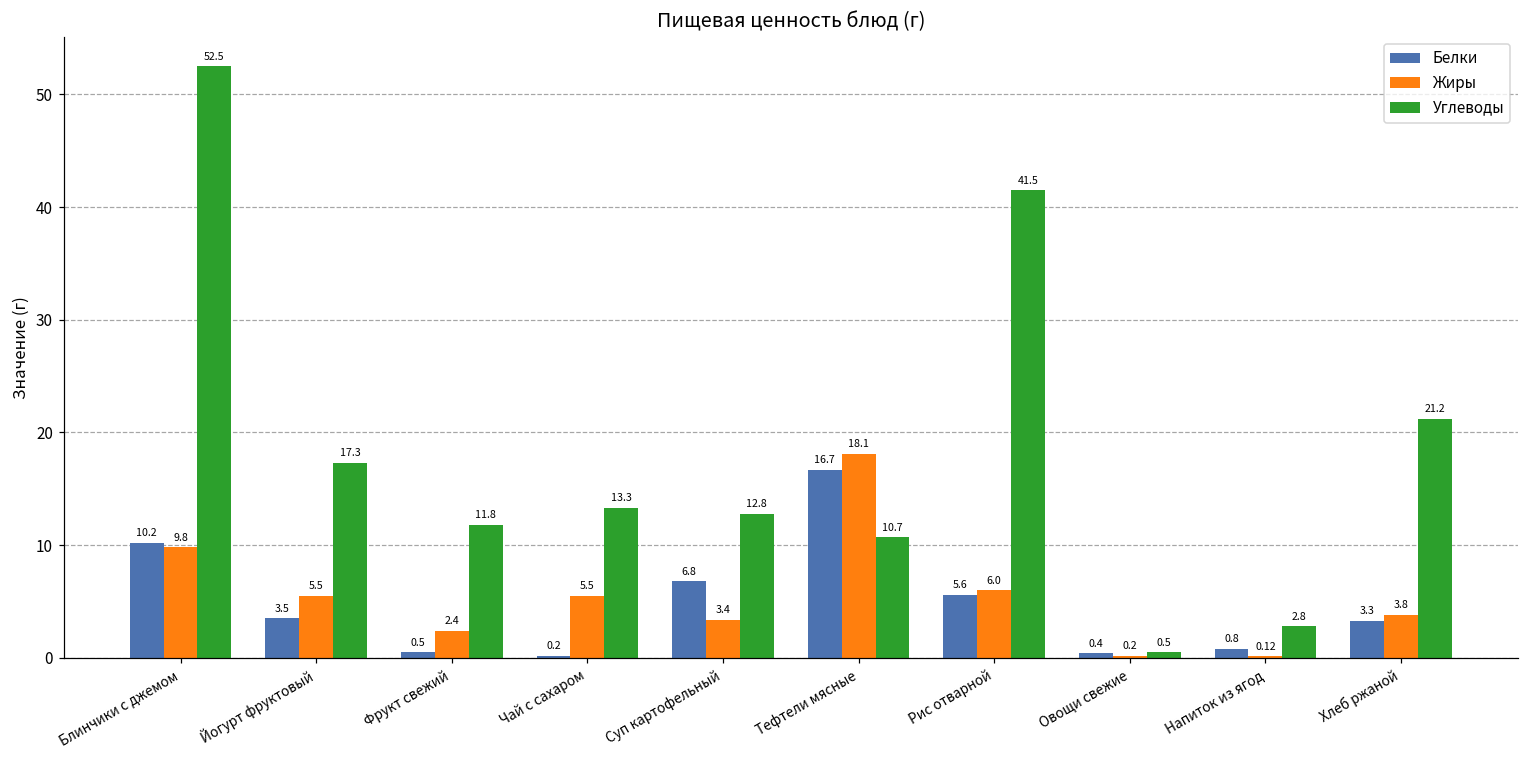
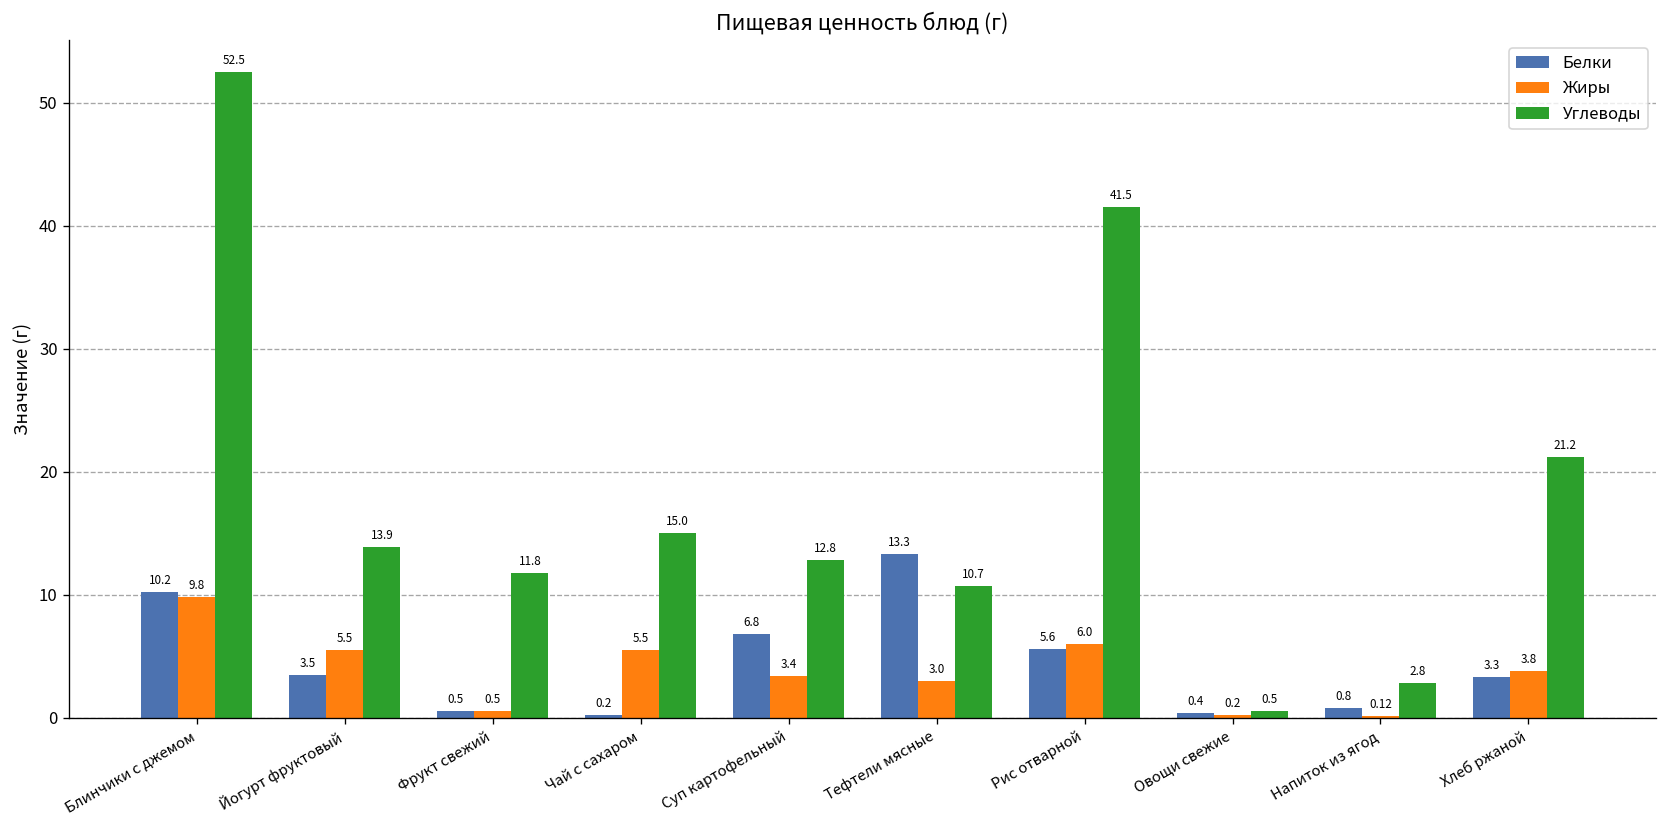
  {
    "Белки": {
      "Блинчики с джемом": 10.2,
      "Йогурт фруктовый": 3.5,
      "Фрукт свежий": 0.5,
      "Чай с сахаром": 0.2,
      "Суп картофельный": 6.8,
-     "Тефтели мясные": 16.7,
+     "Тефтели мясные": 13.3,
      "Рис отварной": 5.6,
      "Овощи свежие": 0.4,
      "Напиток из ягод": 0.8,
      "Хлеб ржаной": 3.3
    },
    "Жиры": {
      "Блинчики с джемом": 9.8,
      "Йогурт фруктовый": 5.5,
-     "Фрукт свежий": 2.4,
+     "Фрукт свежий": 0.5,
      "Чай с сахаром": 5.5,
      "Суп картофельный": 3.4,
-     "Тефтели мясные": 18.1,
+     "Тефтели мясные": 3.0,
      "Рис отварной": 6.0,
      "Овощи свежие": 0.2,
      "Напиток из ягод": 0.12,
      "Хлеб ржаной": 3.8
    },
    "Углеводы": {
      "Блинчики с джемом": 52.5,
-     "Йогурт фруктовый": 17.3,
+     "Йогурт фруктовый": 13.9,
      "Фрукт свежий": 11.8,
-     "Чай с сахаром": 13.3,
+     "Чай с сахаром": 15.0,
      "Суп картофельный": 12.8,
      "Тефтели мясные": 10.7,
      "Рис отварной": 41.5,
      "Овощи свежие": 0.5,
      "Напиток из ягод": 2.8,
      "Хлеб ржаной": 21.2
    }
  }
